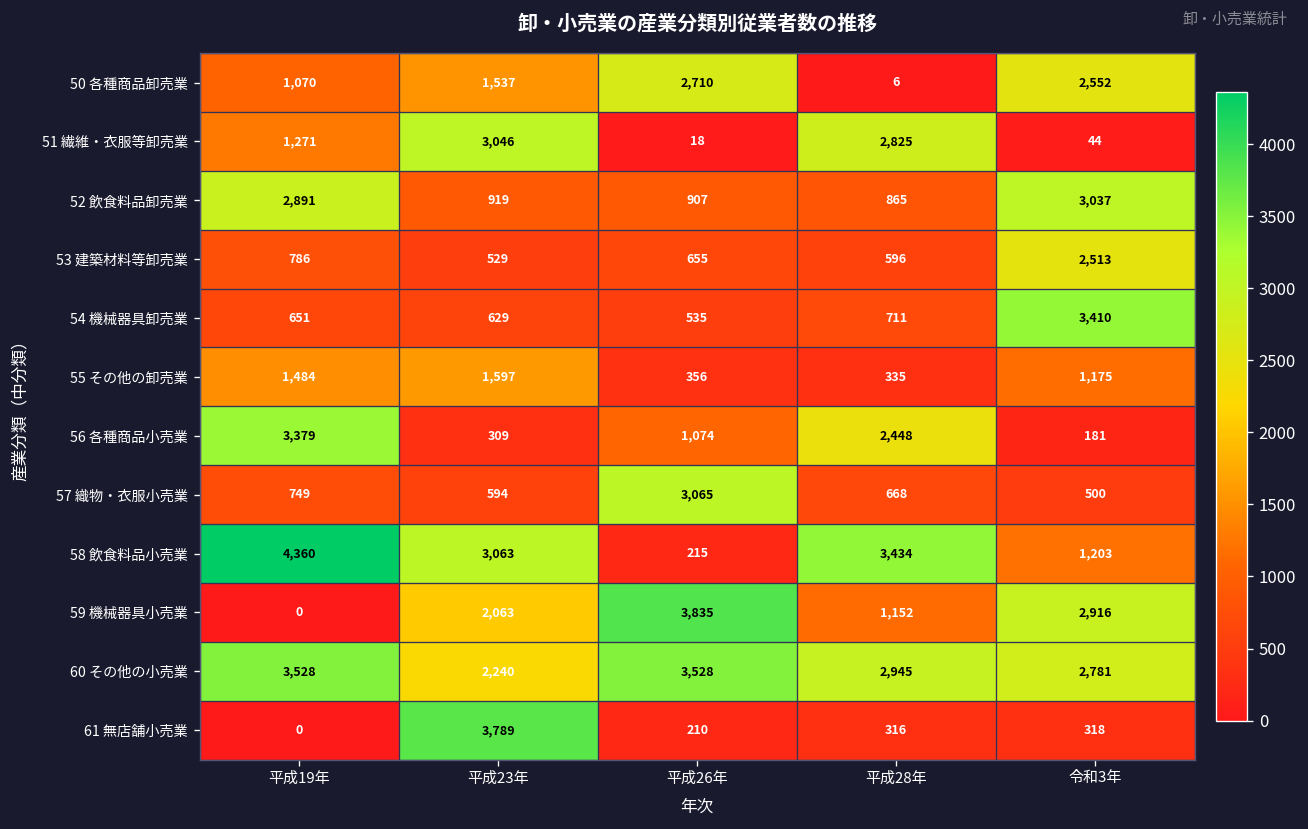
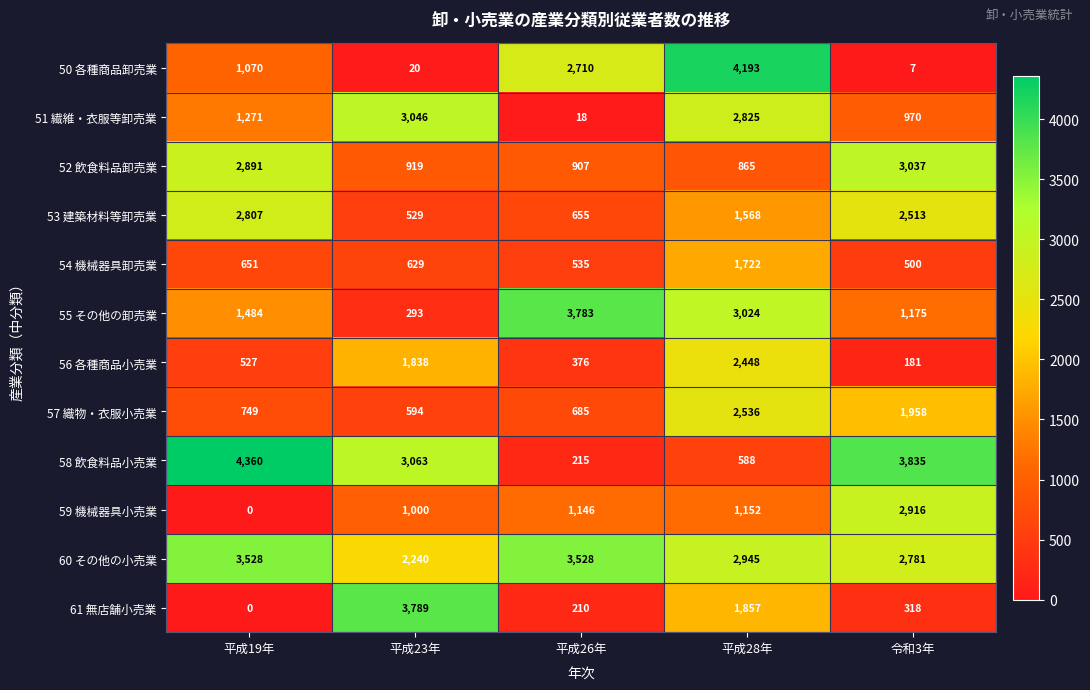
  {
    "50 各種商品卸売業": {
      "平成19年": "1,070",
-     "平成23年": "1,537",
+     "平成23年": "20",
      "平成26年": "2,710",
-     "平成28年": "6",
-     "令和3年": "2,552"
+     "平成28年": "4,193",
+     "令和3年": "7"
    },
    "51 繊維・衣服等卸売業": {
      "平成19年": "1,271",
      "平成23年": "3,046",
      "平成26年": "18",
      "平成28年": "2,825",
-     "令和3年": "44"
+     "令和3年": "970"
    },
    "52 飲食料品卸売業": {
      "平成19年": "2,891",
      "平成23年": "919",
      "平成26年": "907",
      "平成28年": "865",
      "令和3年": "3,037"
    },
    "53 建築材料等卸売業": {
-     "平成19年": "786",
+     "平成19年": "2,807",
      "平成23年": "529",
      "平成26年": "655",
-     "平成28年": "596",
+     "平成28年": "1,568",
      "令和3年": "2,513"
    },
    "54 機械器具卸売業": {
      "平成19年": "651",
      "平成23年": "629",
      "平成26年": "535",
-     "平成28年": "711",
-     "令和3年": "3,410"
+     "平成28年": "1,722",
+     "令和3年": "500"
    },
    "55 その他の卸売業": {
      "平成19年": "1,484",
-     "平成23年": "1,597",
-     "平成26年": "356",
-     "平成28年": "335",
+     "平成23年": "293",
+     "平成26年": "3,783",
+     "平成28年": "3,024",
      "令和3年": "1,175"
    },
    "56 各種商品小売業": {
-     "平成19年": "3,379",
-     "平成23年": "309",
-     "平成26年": "1,074",
+     "平成19年": "527",
+     "平成23年": "1,838",
+     "平成26年": "376",
      "平成28年": "2,448",
      "令和3年": "181"
    },
    "57 織物・衣服小売業": {
      "平成19年": "749",
      "平成23年": "594",
-     "平成26年": "3,065",
-     "平成28年": "668",
-     "令和3年": "500"
+     "平成26年": "685",
+     "平成28年": "2,536",
+     "令和3年": "1,958"
    },
    "58 飲食料品小売業": {
      "平成19年": "4,360",
      "平成23年": "3,063",
      "平成26年": "215",
-     "平成28年": "3,434",
-     "令和3年": "1,203"
+     "平成28年": "588",
+     "令和3年": "3,835"
    },
    "59 機械器具小売業": {
      "平成19年": "0",
-     "平成23年": "2,063",
-     "平成26年": "3,835",
+     "平成23年": "1,000",
+     "平成26年": "1,146",
      "平成28年": "1,152",
      "令和3年": "2,916"
    },
    "60 その他の小売業": {
      "平成19年": "3,528",
      "平成23年": "2,240",
      "平成26年": "3,528",
      "平成28年": "2,945",
      "令和3年": "2,781"
    },
    "61 無店舗小売業": {
      "平成19年": "0",
      "平成23年": "3,789",
      "平成26年": "210",
-     "平成28年": "316",
+     "平成28年": "1,857",
      "令和3年": "318"
    }
  }
